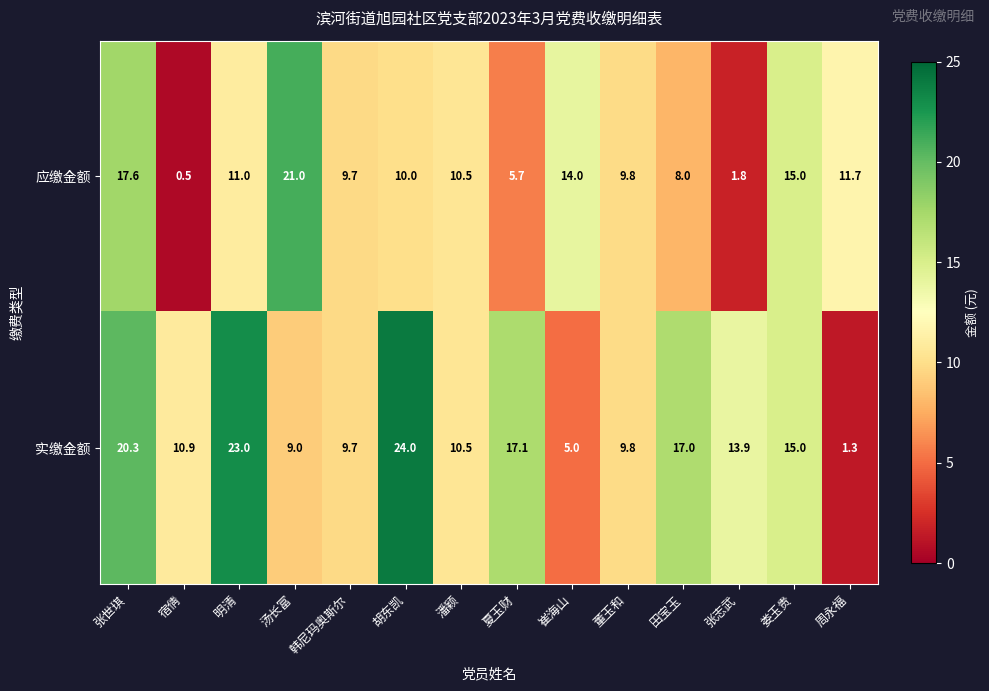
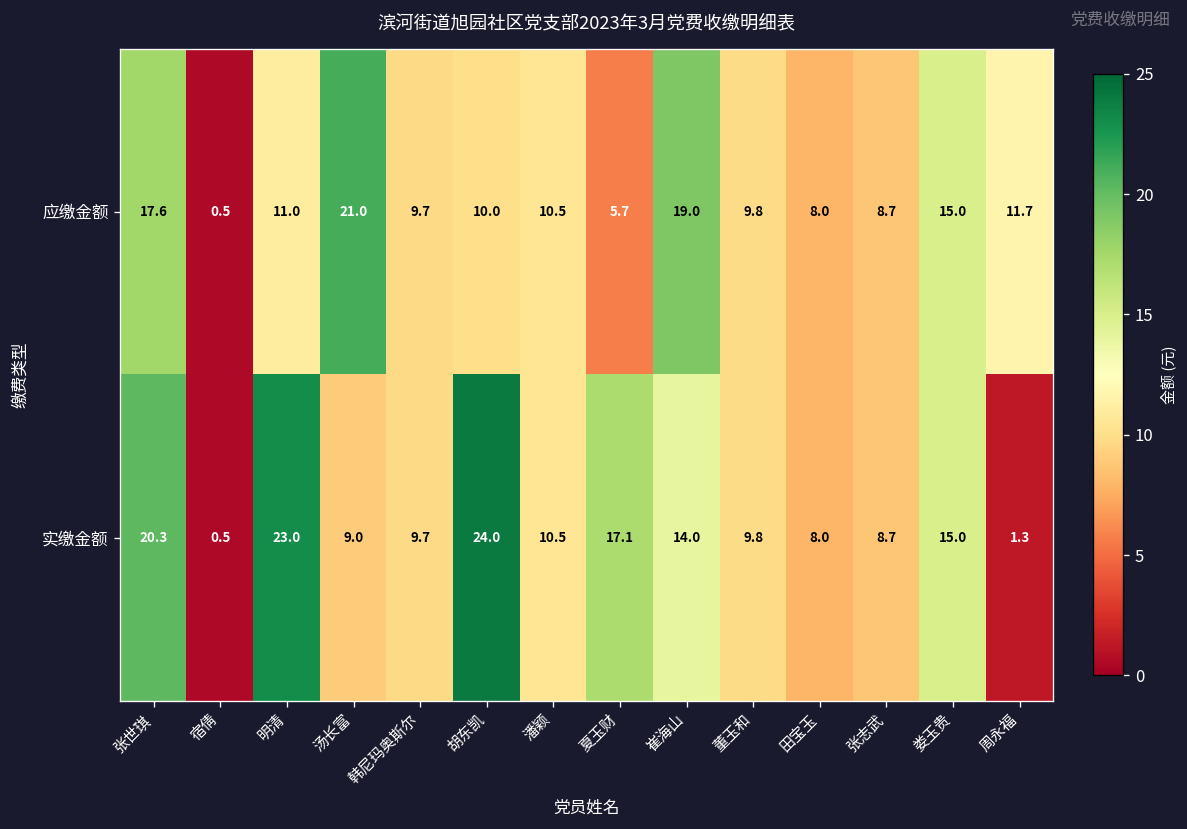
  {
    "应缴金额": {
      "张世琪": 17.6,
      "宿倩": 0.5,
      "明清": 11.0,
      "汤长富": 21.0,
      "韩尼玛奥斯尔": 9.7,
      "胡东凯": 10.0,
      "潘颖": 10.5,
      "夏玉财": 5.7,
-     "崔海山": 14.0,
+     "崔海山": 19.0,
      "董玉和": 9.8,
      "田宝玉": 8.0,
-     "张志武": 1.8,
+     "张志武": 8.7,
      "娄玉贵": 15.0,
      "周永福": 11.7
    },
    "实缴金额": {
      "张世琪": 20.3,
-     "宿倩": 10.9,
+     "宿倩": 0.5,
      "明清": 23.0,
      "汤长富": 9.0,
      "韩尼玛奥斯尔": 9.7,
      "胡东凯": 24.0,
      "潘颖": 10.5,
      "夏玉财": 17.1,
-     "崔海山": 5.0,
+     "崔海山": 14.0,
      "董玉和": 9.8,
-     "田宝玉": 17.0,
-     "张志武": 13.9,
+     "田宝玉": 8.0,
+     "张志武": 8.7,
      "娄玉贵": 15.0,
      "周永福": 1.3
    }
  }
